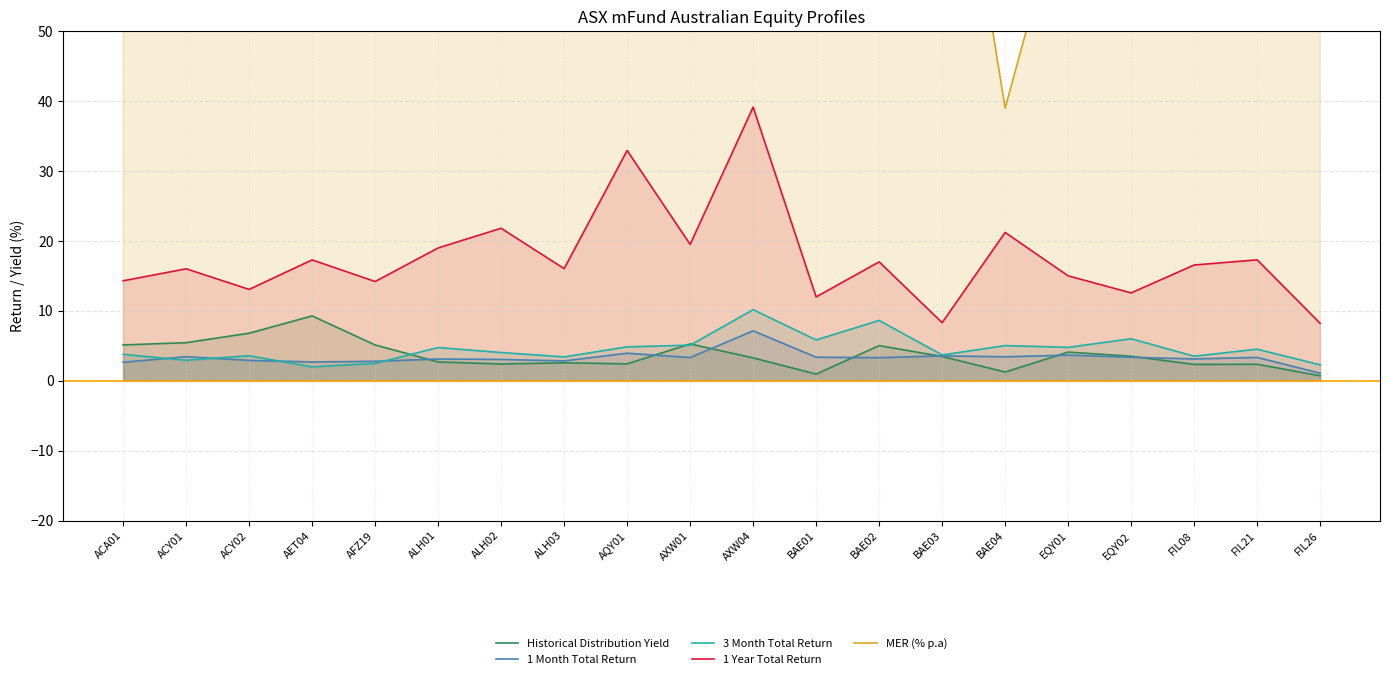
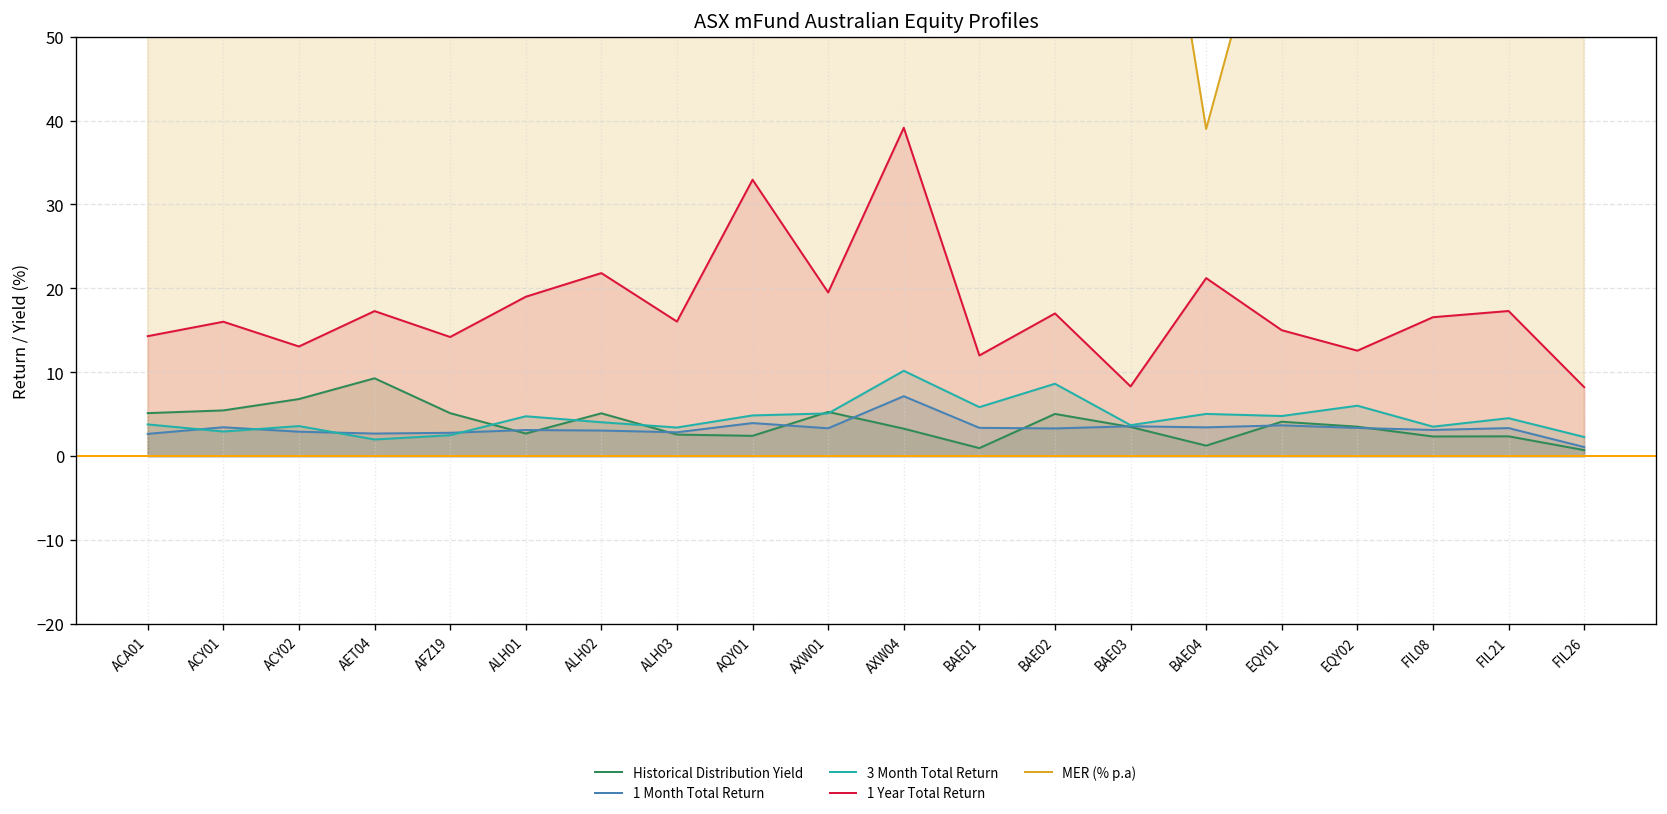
  {
    "Historical Distribution Yield": {
      "ACA01": 5,
      "ACY01": 5,
      "ACY02": 7,
      "AET04": 9,
      "AFZ19": 5,
      "ALH01": 3,
-     "ALH02": 2,
+     "ALH02": 5,
      "AQY01": 2,
      "AXW04": 3,
      "BAE01": 1,
      "BAE02": 5,
      "BAE04": 1,
      "EQY01": 4,
      "FIL08": 2,
      "FIL21": 2
    },
    "1 Month Total Return": {
      "ACA01": 3,
      "ACY01": 3,
      "ACY02": 3,
      "AET04": 3,
      "ALH01": 3,
      "ALH02": 3,
      "AQY01": 4,
      "AXW01": 3,
      "AXW04": 7,
      "BAE01": 3,
      "BAE02": 3,
      "BAE04": 3,
      "EQY01": 4,
      "FIL08": 3,
      "FIL21": 3
    },
    "3 Month Total Return": {
      "ACA01": 4,
      "ACY01": 3,
      "ACY02": 4,
      "AET04": 2,
      "ALH01": 5,
      "ALH02": 4,
      "ALH03": 3,
      "AQY01": 5,
      "AXW04": 10,
      "BAE01": 6,
      "BAE02": 9,
      "BAE04": 5,
      "EQY01": 5,
      "EQY02": 6,
      "FIL08": 4,
      "FIL21": 5,
      "FIL26": 2
    },
    "1 Year Total Return": {
      "ACA01": 14,
      "ACY01": 16,
      "ACY02": 13,
      "AET04": 17,
      "AFZ19": 14,
      "ALH01": 19,
      "ALH02": 22,
      "ALH03": 16,
      "AQY01": 33,
      "AXW01": 20,
      "AXW04": 39,
      "BAE01": 12,
      "BAE02": 17,
      "BAE03": 8,
      "BAE04": 21,
      "EQY01": 15,
      "EQY02": 13,
      "FIL08": 17,
      "FIL21": 17,
      "FIL26": 8
    },
    "MER (% p.a)": {
      "BAE04": 39
    }
  }
